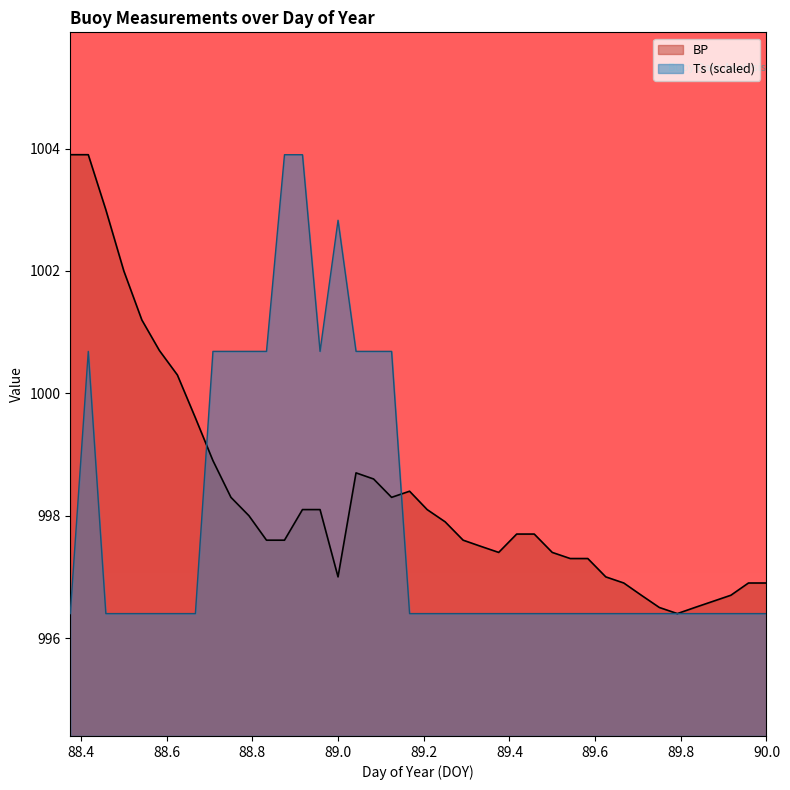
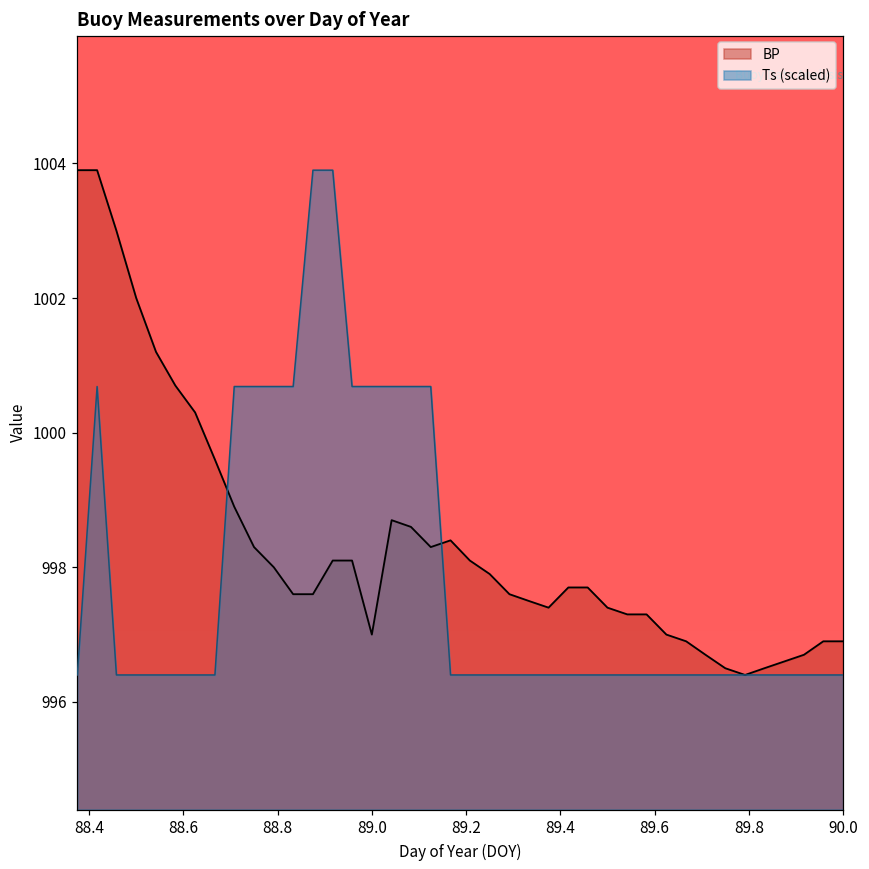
  {
    "BP": {
      "89.0": 997.0,
      "90.0": 996.9
    },
    "Ts (scaled)": {
-     "89.0": 1002.8,
+     "89.0": 1000.7,
      "90.0": 996.4
    }
  }
